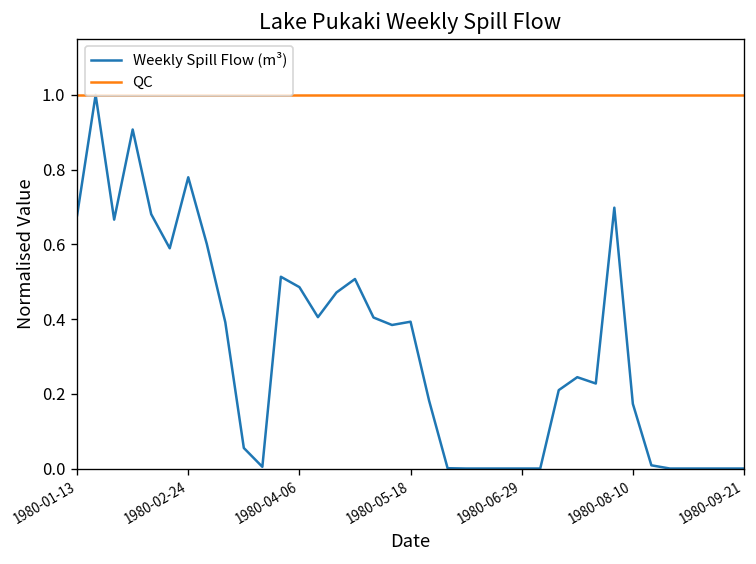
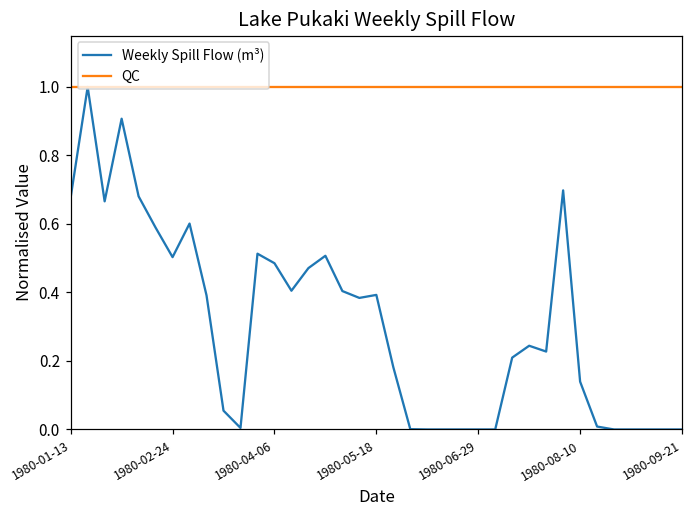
  {
    "Weekly Spill Flow (m³)": {
      "1980-01-13": 0.68,
-     "1980-02-24": 0.78,
+     "1980-02-24": 0.50,
      "1980-04-06": 0.49,
      "1980-05-18": 0.39,
      "1980-06-29": 0.00,
-     "1980-08-10": 0.17,
+     "1980-08-10": 0.14,
      "1980-09-21": 0.00
    },
    "QC": {
      "1980-01-13": 1.00,
      "1980-04-06": 1.00,
      "1980-05-18": 1.00,
      "1980-06-29": 1.00,
      "1980-08-10": 1.00,
      "1980-09-21": 1.00
    }
  }
